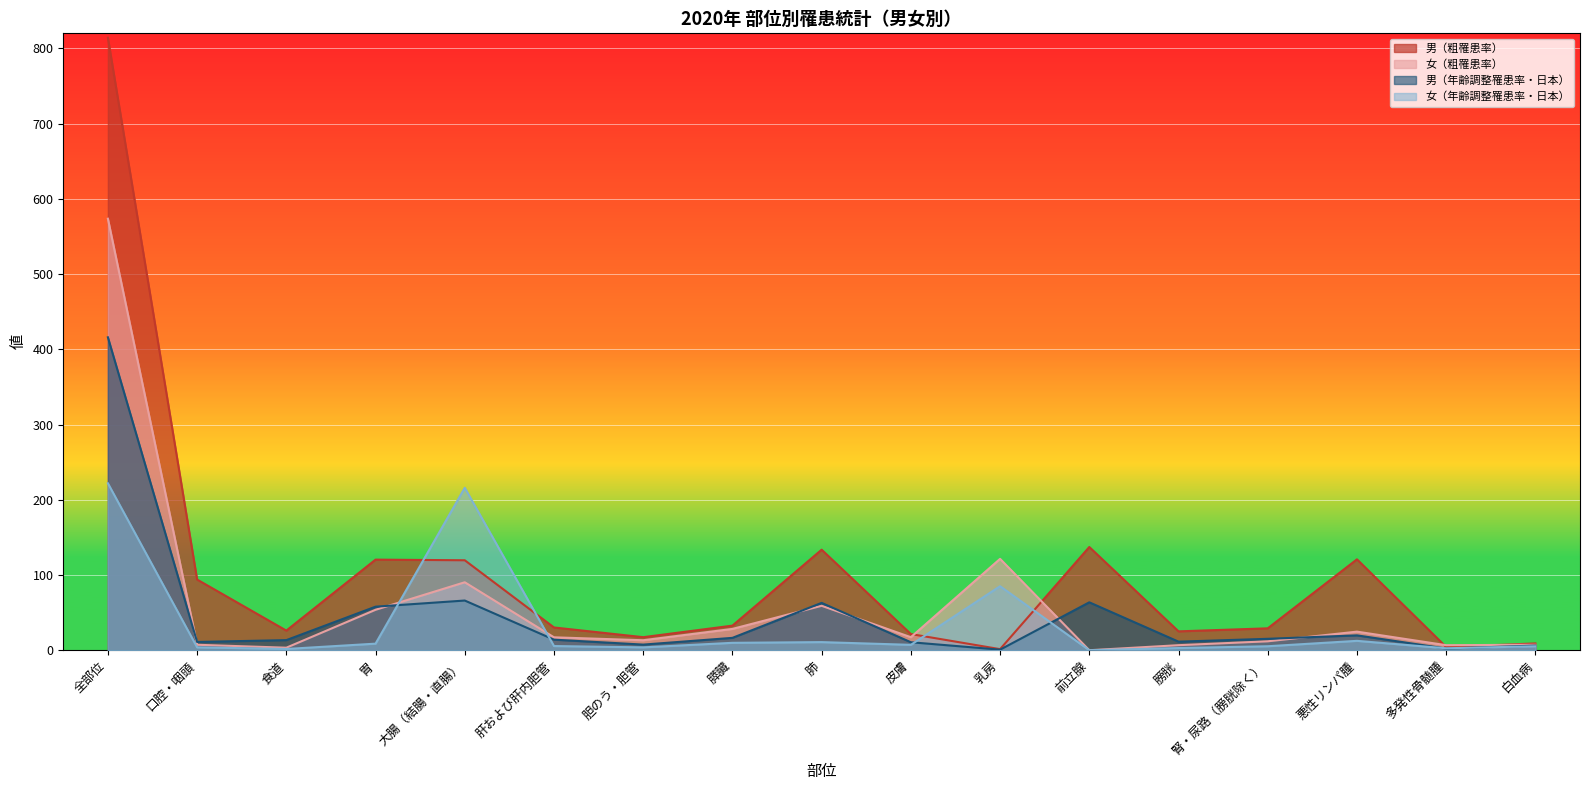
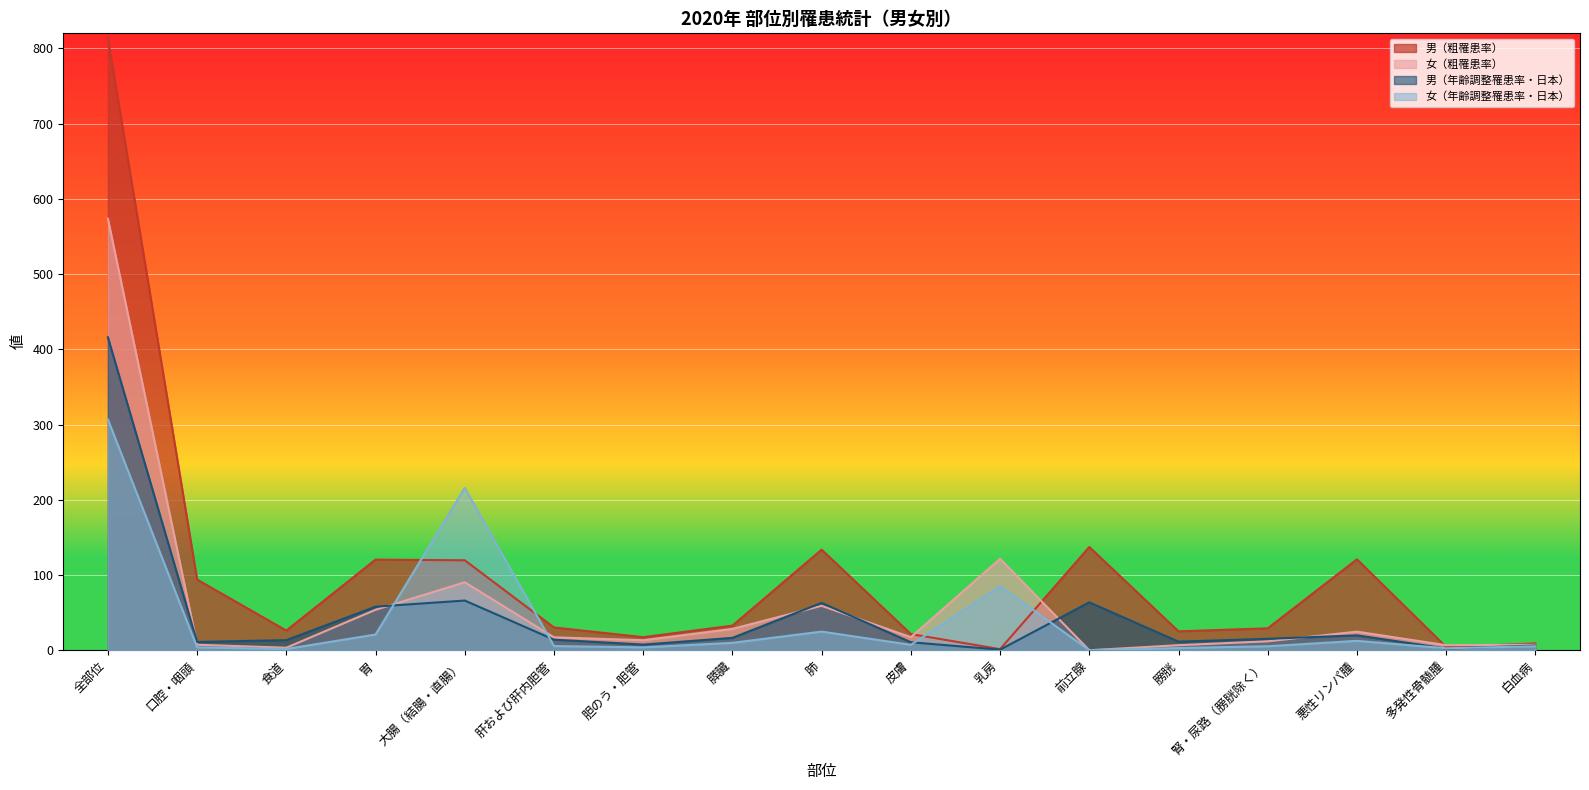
  {
    "男（粗罹患率）": {
      "全部位": 810,
      "口腔・咽頭": 90,
      "食道": 30,
      "胃": 120,
      "大腸（結腸・直腸）": 120,
      "肝および肝内胆管": 30,
      "胆のう・胆管": 20,
      "膵臓": 30,
      "肺": 130,
      "皮膚": 20,
      "前立腺": 140,
      "膀胱": 30,
      "腎・尿路（膀胱除く）": 30,
      "悪性リンパ腫": 120
    },
    "女（粗罹患率）": {
      "全部位": 570,
      "胃": 50,
      "大腸（結腸・直腸）": 90,
      "胆のう・胆管": 10,
      "膵臓": 30,
      "肺": 60,
      "皮膚": 20,
      "乳房": 120,
      "膀胱": 10,
      "悪性リンパ腫": 20
    },
    "男（年齢調整罹患率・日本）": {
      "全部位": 420,
      "口腔・咽頭": 10,
      "食道": 10,
      "胃": 60,
      "大腸（結腸・直腸）": 70,
      "胆のう・胆管": 10,
      "膵臓": 20,
      "肺": 60,
      "皮膚": 10,
      "前立腺": 60,
      "膀胱": 10,
      "悪性リンパ腫": 20
    },
    "女（年齢調整罹患率・日本）": {
-     "全部位": 220,
-     "胃": 10,
+     "全部位": 310,
+     "胃": 20,
      "大腸（結腸・直腸）": 220,
      "肝および肝内胆管": 10,
      "胆のう・胆管": 0,
      "膵臓": 10,
-     "肺": 10,
+     "肺": 20,
      "皮膚": 10,
      "乳房": 90,
      "膀胱": 0,
      "腎・尿路（膀胱除く）": 10,
      "悪性リンパ腫": 10
    }
  }
